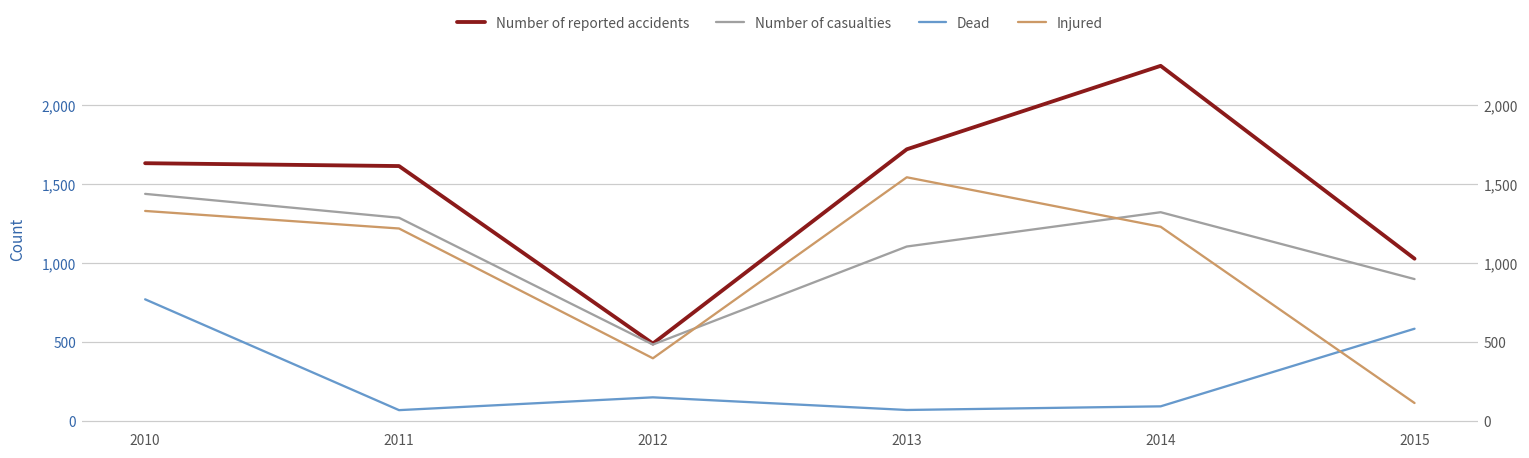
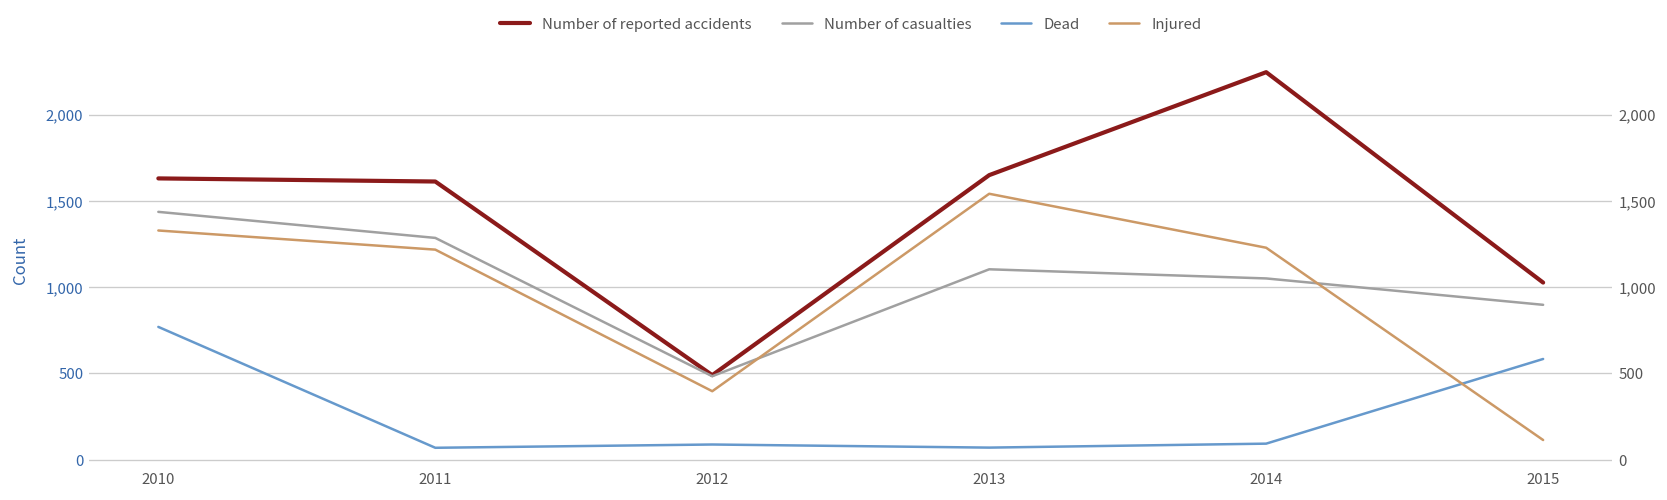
  {
    "Number of reported accidents": {
      "2010": "1,630",
      "2011": "1,610",
-     "2013": "1,720",
+     "2013": "1,650",
      "2014": "2,250",
      "2015": "1,030"
    },
    "Number of casualties": {
      "2010": "1,440",
      "2011": "1,290",
      "2013": "1,100",
-     "2014": "1,320",
+     "2014": "1,050",
      "2015": "900"
    },
    "Dead": {
      "2010": "770",
      "2011": "70",
-     "2012": "150",
+     "2012": "90",
      "2013": "70",
      "2014": "90",
      "2015": "580"
    },
    "Injured": {
      "2010": "1,330",
      "2011": "1,220",
      "2012": "400",
      "2013": "1,540",
      "2014": "1,230",
      "2015": "110"
    }
  }
